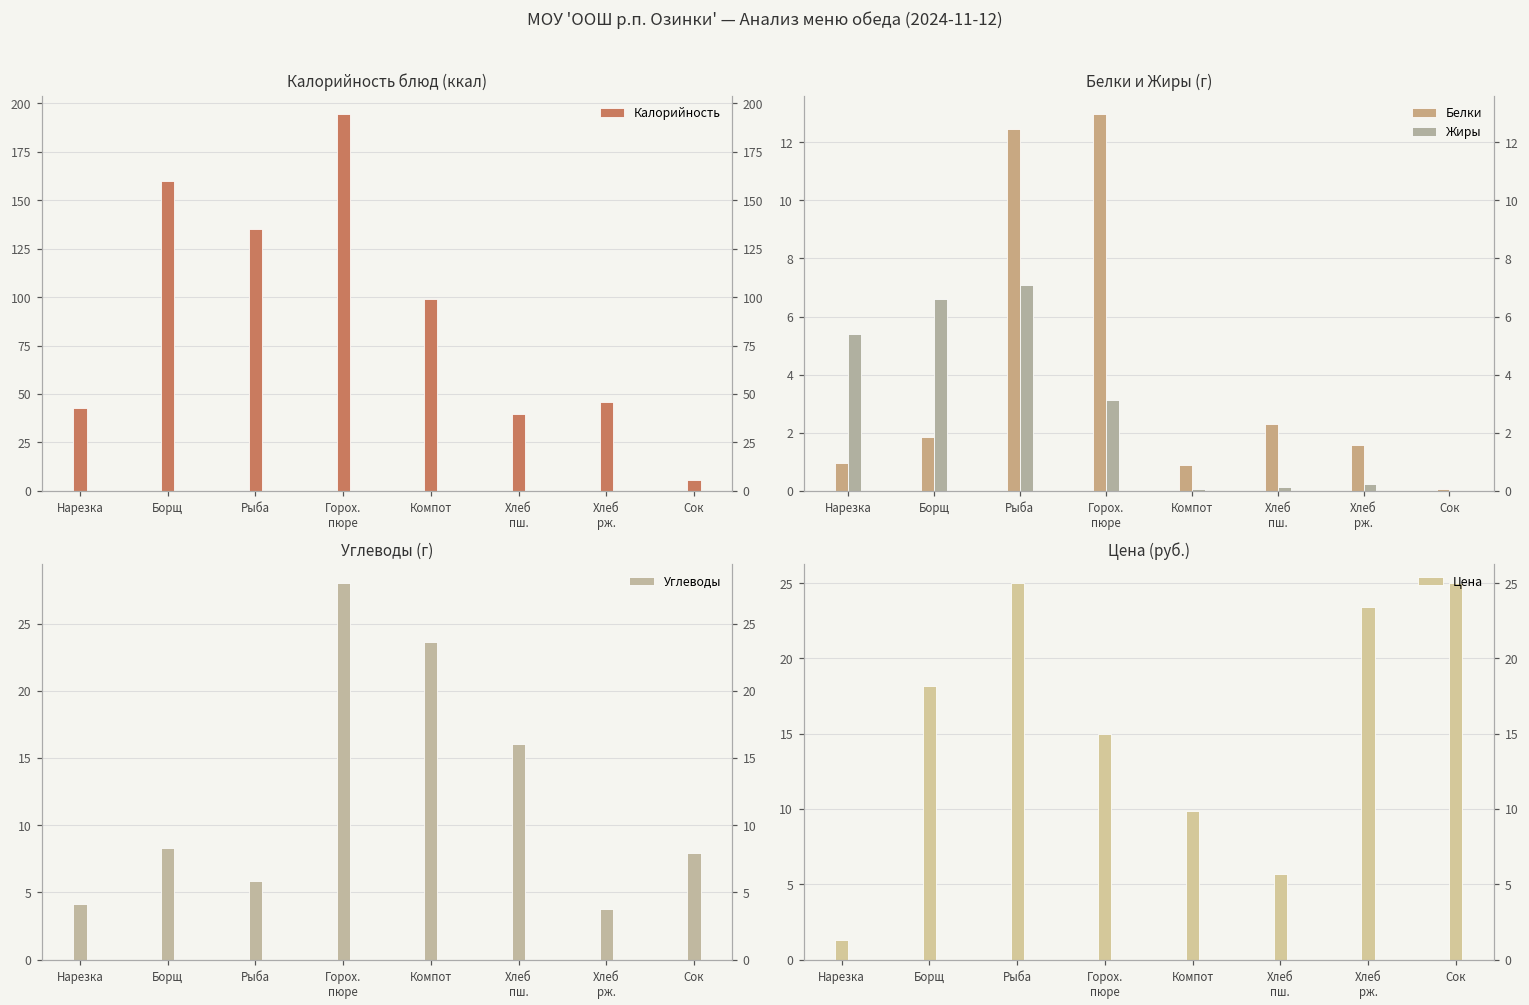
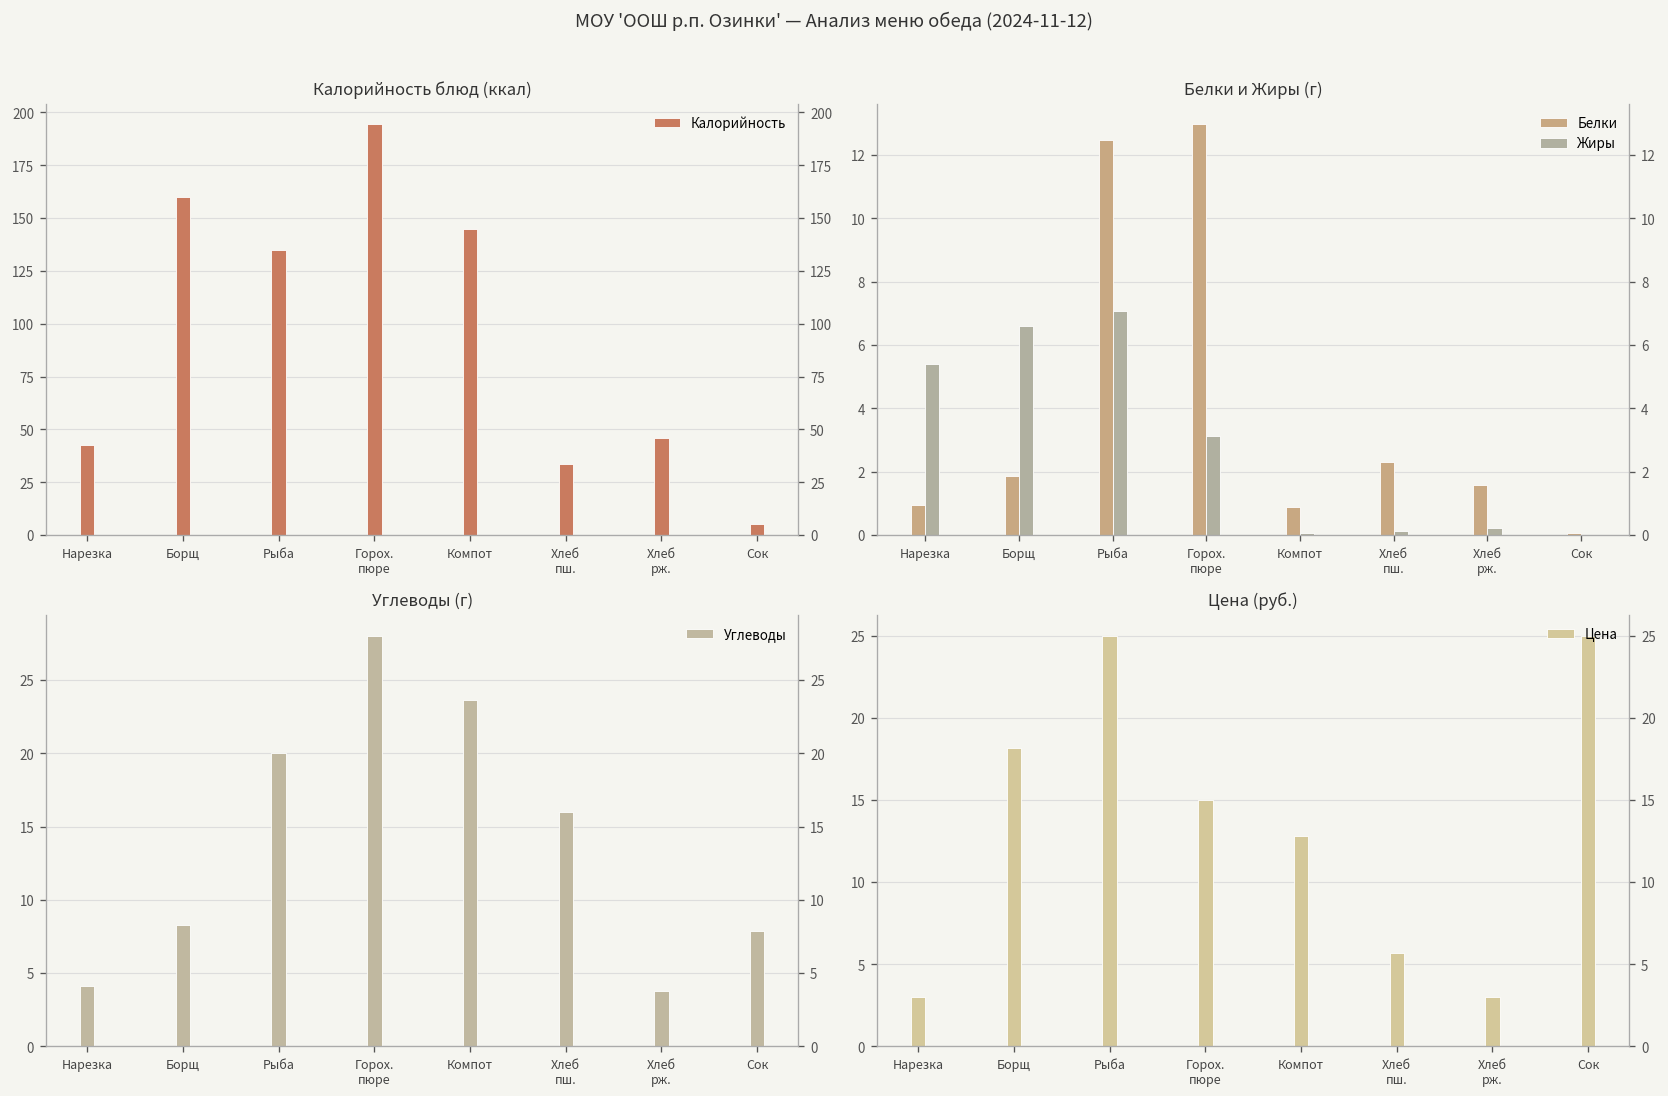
  {
    "Калорийность блюд (ккал)": {
      "Нарезка": 43,
      "Борщ": 160,
      "Рыба": 135,
      "Горох. пюре": 194,
-     "Компот": 99,
-     "Хлеб пш.": 40,
+     "Компот": 145,
+     "Хлеб пш.": 33,
      "Хлеб рж.": 46,
      "Сок": 5
    },
    "Углеводы (г)": {
      "Нарезка": 4.1,
      "Борщ": 8.3,
-     "Рыба": 5.9,
+     "Рыба": 20.0,
      "Горох. пюре": 28.0,
      "Компот": 23.7,
      "Хлеб пш.": 16.0,
      "Хлеб рж.": 3.8,
      "Сок": 7.9
    },
    "Цена (руб.)": {
-     "Нарезка": 1.3,
+     "Нарезка": 3.0,
      "Борщ": 18.2,
      "Рыба": 25.0,
      "Горох. пюре": 15.0,
-     "Компот": 9.9,
+     "Компот": 12.8,
      "Хлеб пш.": 5.7,
-     "Хлеб рж.": 23.4,
+     "Хлеб рж.": 3.0,
      "Сок": 25.0
    }
  }
